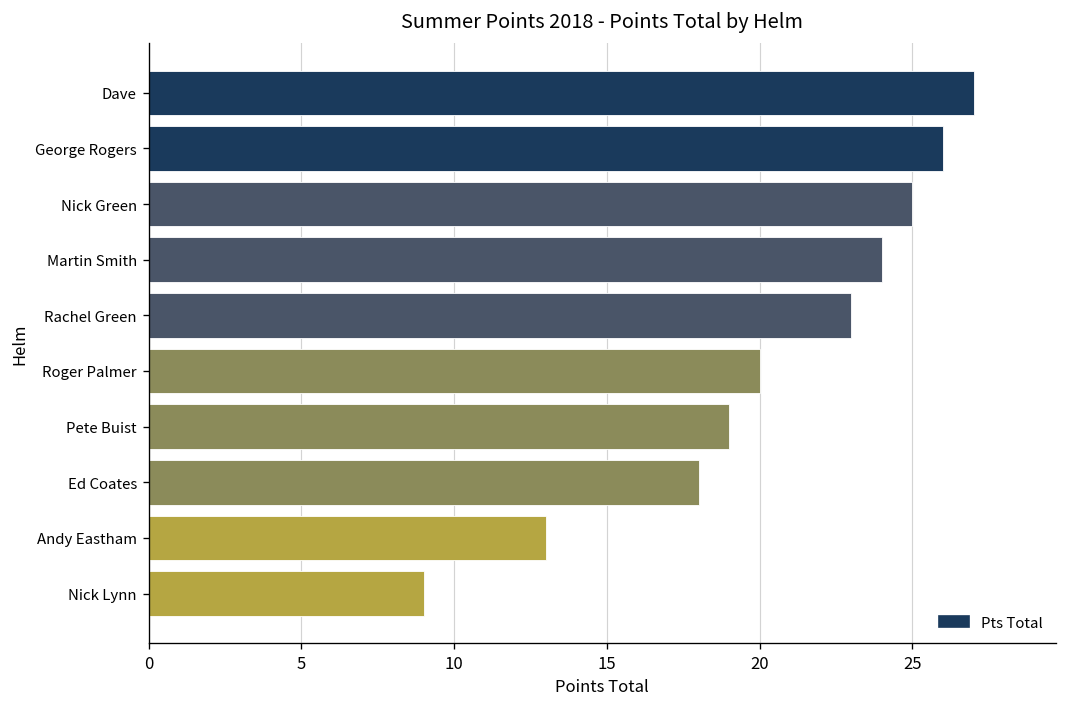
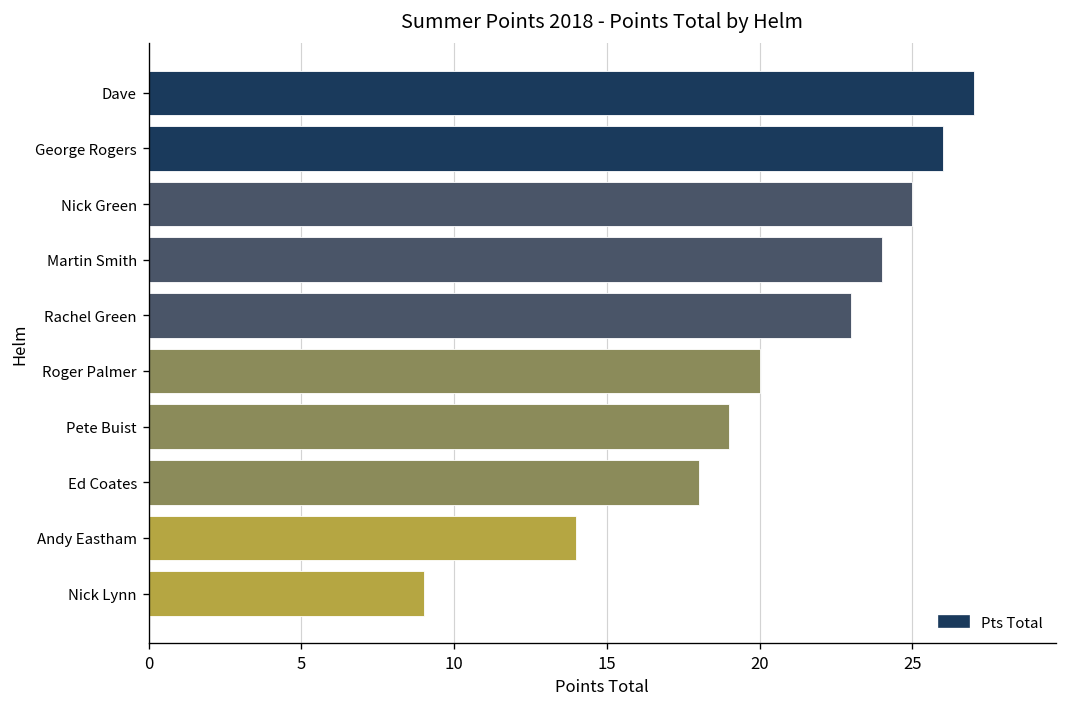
  {
    "Dave": 27,
    "George Rogers": 26,
    "Nick Green": 25,
    "Martin Smith": 24,
    "Rachel Green": 23,
    "Roger Palmer": 20,
    "Pete Buist": 19,
    "Ed Coates": 18,
-   "Andy Eastham": 13,
+   "Andy Eastham": 14,
    "Nick Lynn": 9
  }
